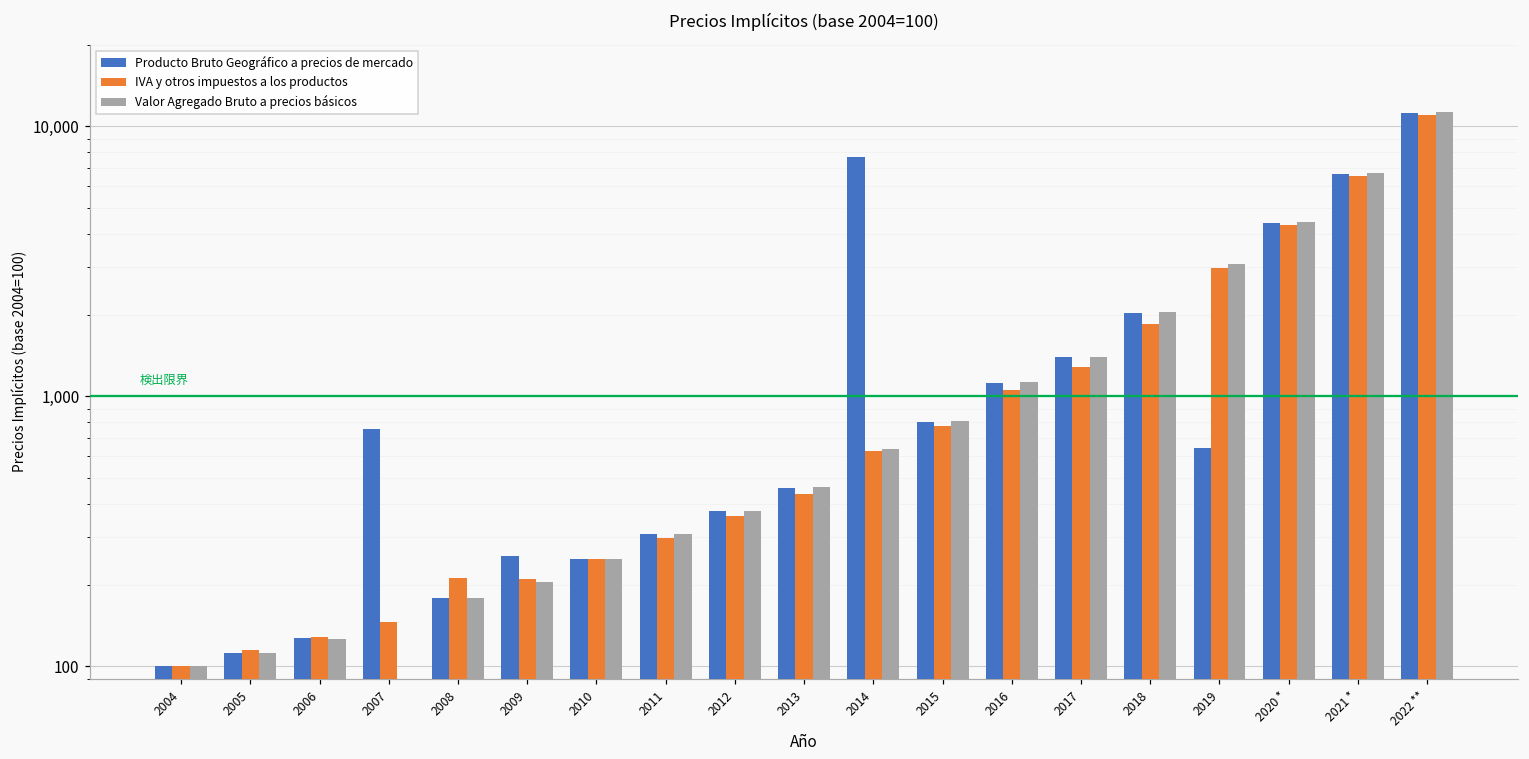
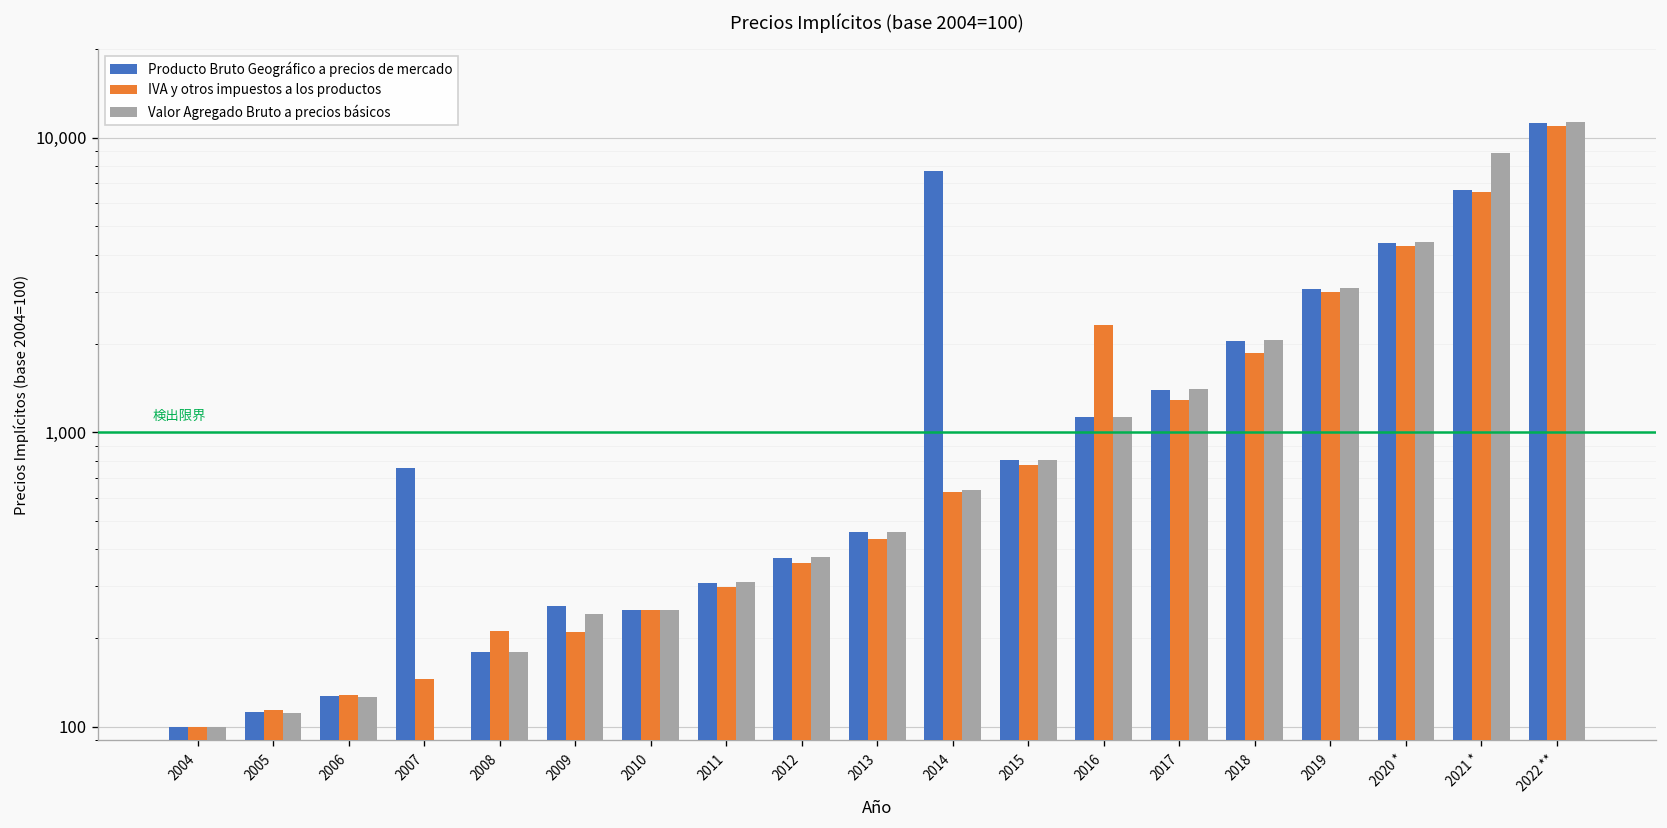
  {
    "Producto Bruto Geográfico a precios de mercado": {
      "2004": "100",
      "2005": "110",
      "2006": "130",
      "2007": "760",
      "2008": "180",
      "2009": "260",
      "2010": "250",
      "2011": "310",
      "2012": "380",
      "2013": "460",
      "2014": "7,700",
      "2015": "800",
      "2016": "1,100",
      "2017": "1,400",
      "2018": "2,000",
-     "2019": "640",
+     "2019": "3,100",
      "2020 *": "4,400",
      "2021 *": "6,700",
      "2022 **": "11,000"
    },
    "IVA y otros impuestos a los productos": {
      "2004": "100",
      "2005": "110",
      "2006": "130",
      "2007": "150",
      "2008": "210",
      "2009": "210",
      "2010": "250",
      "2011": "300",
      "2012": "360",
      "2013": "430",
      "2014": "630",
      "2015": "780",
-     "2016": "1,050",
+     "2016": "2,300",
      "2017": "1,300",
      "2018": "1,900",
      "2019": "3,000",
      "2020 *": "4,300",
      "2021 *": "6,500",
      "2022 **": "11,000"
    },
    "Valor Agregado Bruto a precios básicos": {
      "2004": "100",
      "2005": "110",
      "2006": "130",
      "2008": "180",
-     "2009": "210",
+     "2009": "240",
      "2010": "250",
      "2011": "310",
      "2012": "380",
      "2013": "460",
      "2014": "640",
      "2015": "810",
      "2016": "1,100",
      "2017": "1,400",
      "2018": "2,100",
      "2019": "3,100",
      "2020 *": "4,400",
-     "2021 *": "6,700",
+     "2021 *": "8,900",
      "2022 **": "11,000"
    }
  }
